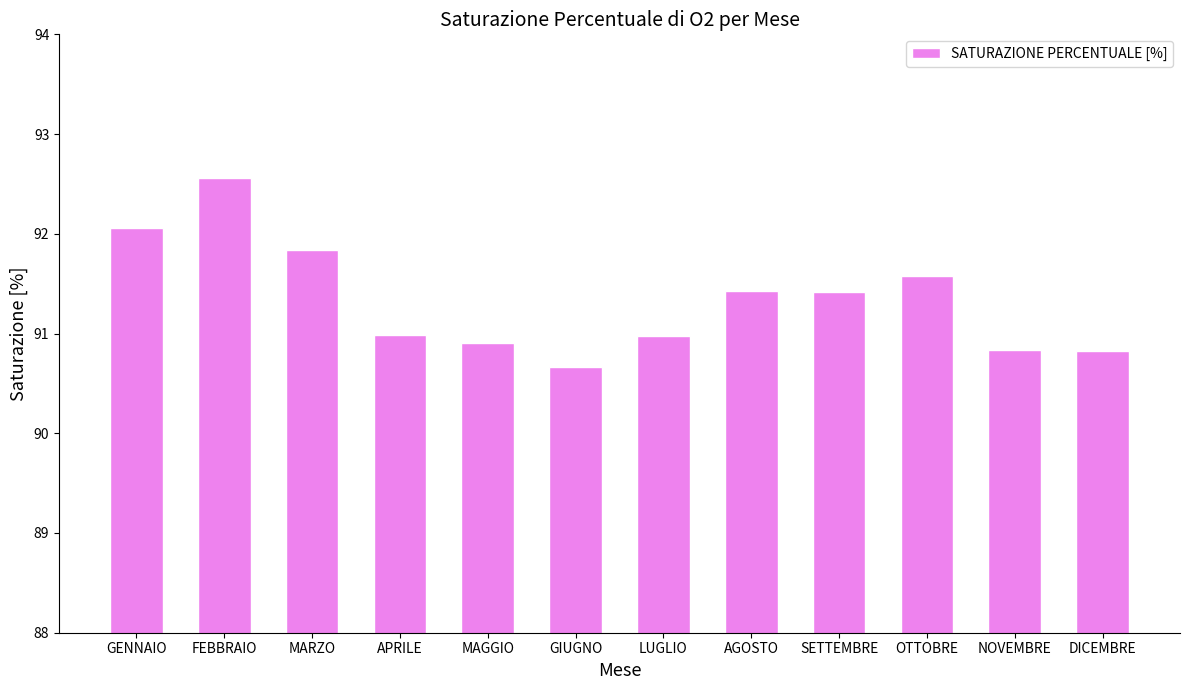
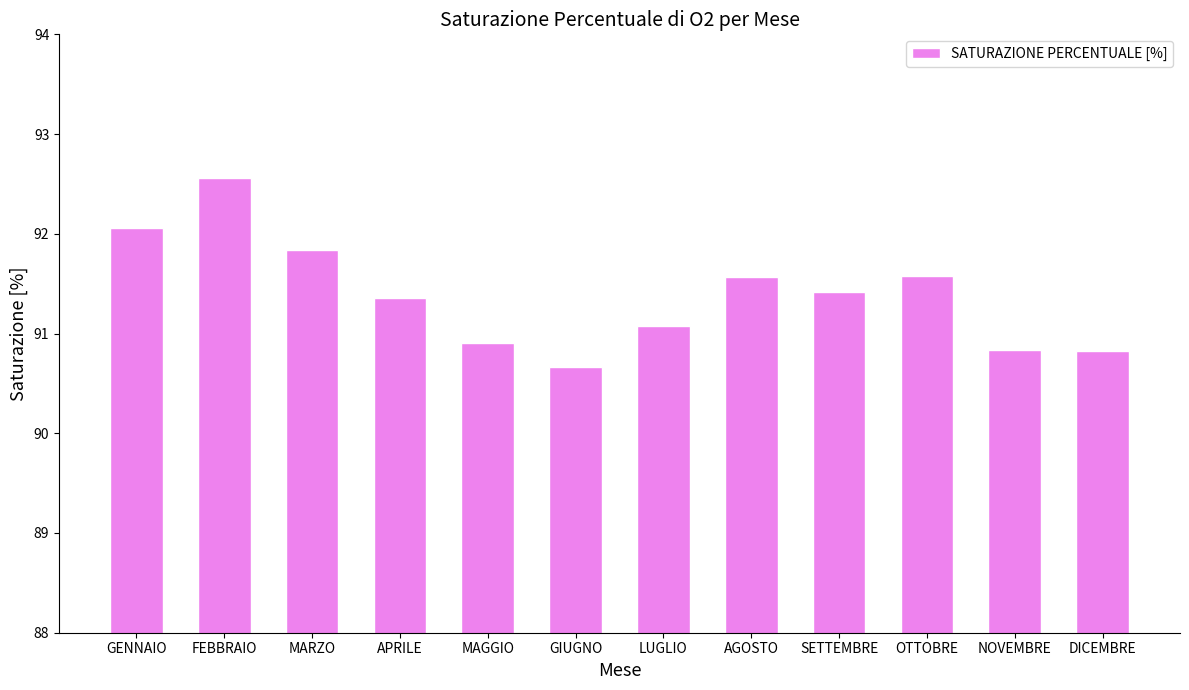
  {
    "GENNAIO": 92.1,
    "FEBBRAIO": 92.6,
    "MARZO": 91.8,
-   "APRILE": 91.0,
+   "APRILE": 91.4,
    "MAGGIO": 90.9,
    "GIUGNO": 90.7,
-   "LUGLIO": 91.0,
-   "AGOSTO": 91.4,
+   "LUGLIO": 91.1,
+   "AGOSTO": 91.6,
    "SETTEMBRE": 91.4,
    "OTTOBRE": 91.6,
    "NOVEMBRE": 90.8,
    "DICEMBRE": 90.8
  }
